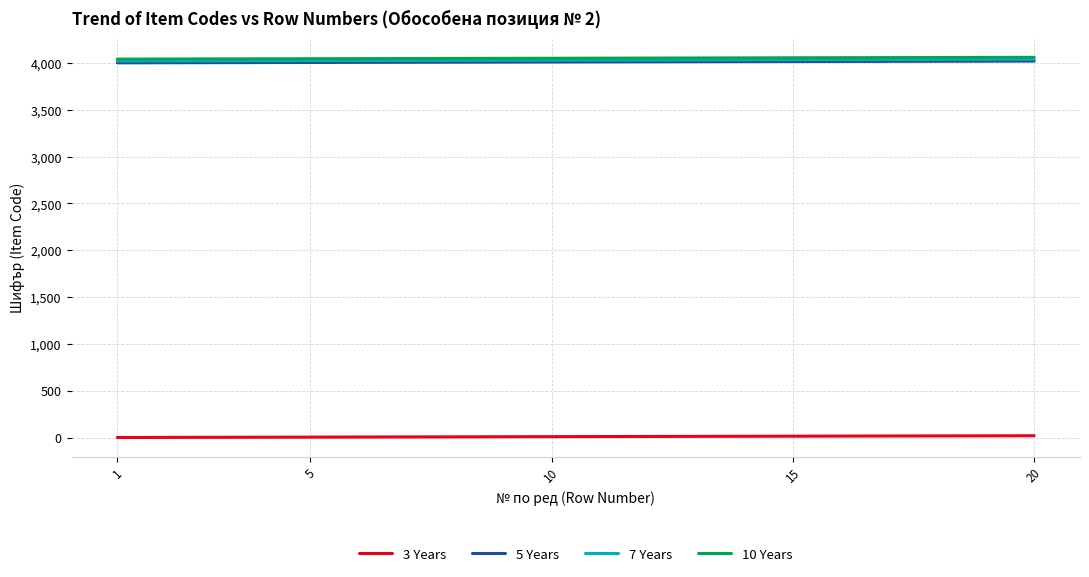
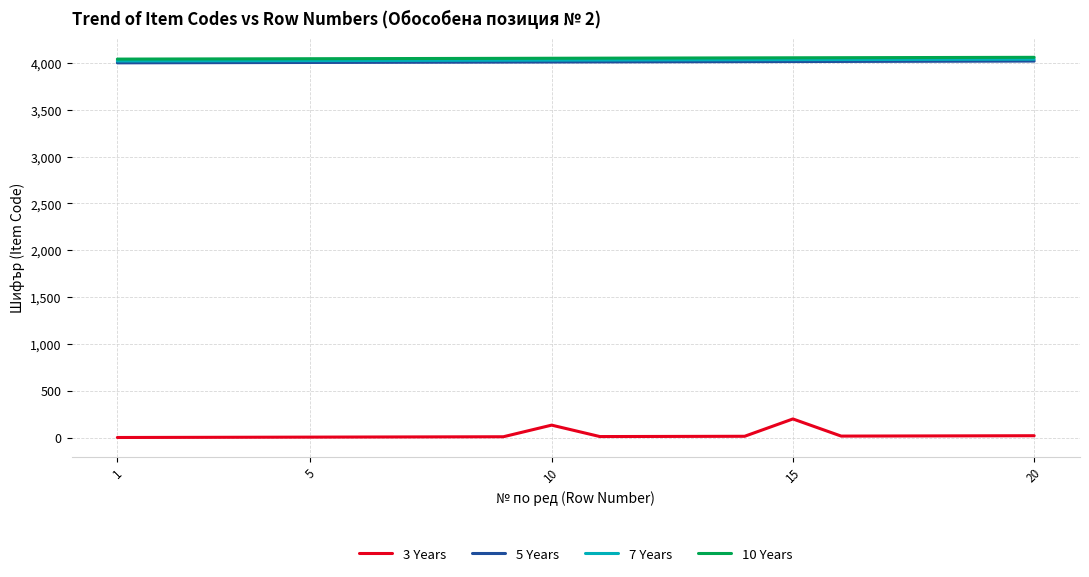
  {
    "3 Years": {
      "1": 0,
      "5": 0,
-     "10": 0,
-     "15": 0,
+     "10": 100,
+     "15": 200,
      "20": 0
    }
  }
